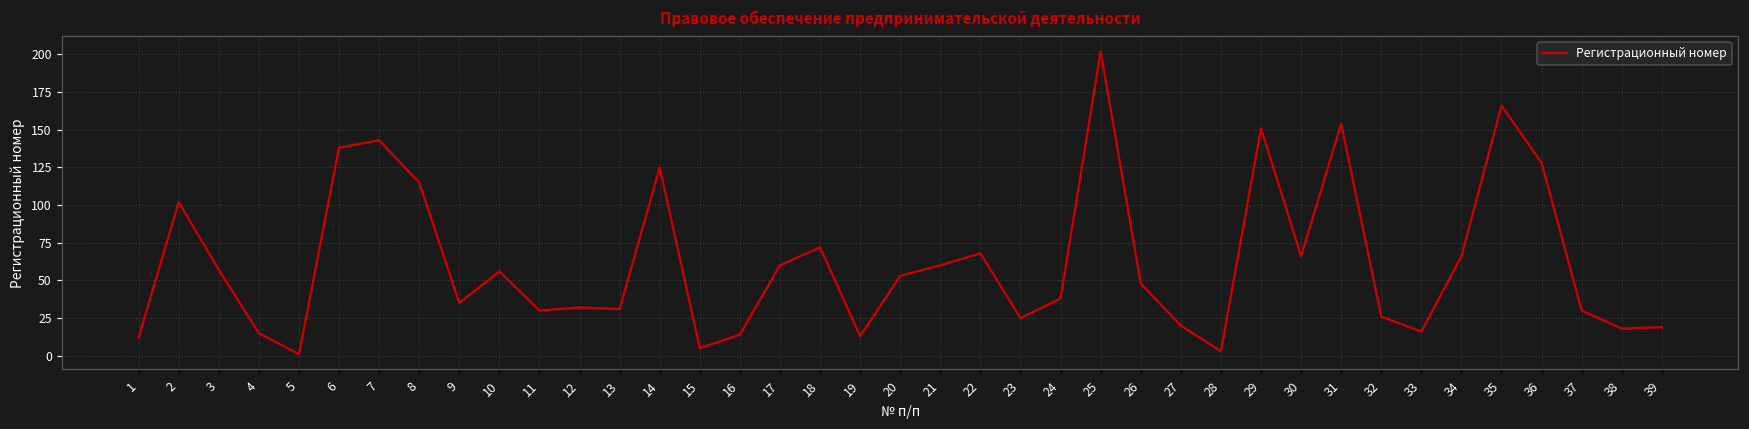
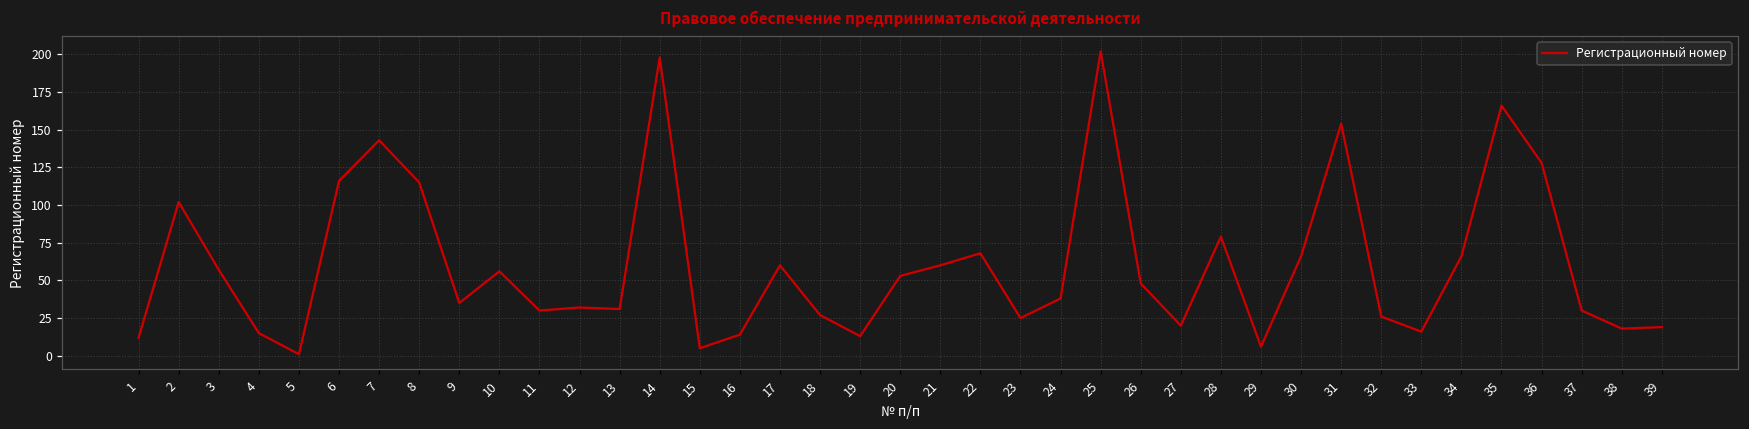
  {
    "1": 12,
    "2": 102,
    "3": 57,
    "4": 15,
    "5": 1,
-   "6": 138,
+   "6": 116,
    "7": 143,
    "8": 115,
    "9": 35,
    "10": 56,
    "11": 30,
    "12": 32,
    "13": 31,
-   "14": 125,
+   "14": 198,
    "15": 5,
    "16": 14,
    "17": 60,
-   "18": 72,
+   "18": 27,
    "19": 13,
    "20": 53,
    "21": 60,
    "22": 68,
    "23": 25,
    "24": 38,
    "25": 202,
    "26": 48,
    "27": 20,
-   "28": 3,
-   "29": 151,
+   "28": 79,
+   "29": 6,
    "30": 66,
    "31": 154,
    "32": 26,
    "33": 16,
    "34": 66,
    "35": 166,
    "36": 128,
    "37": 30,
    "38": 18,
    "39": 19
  }
